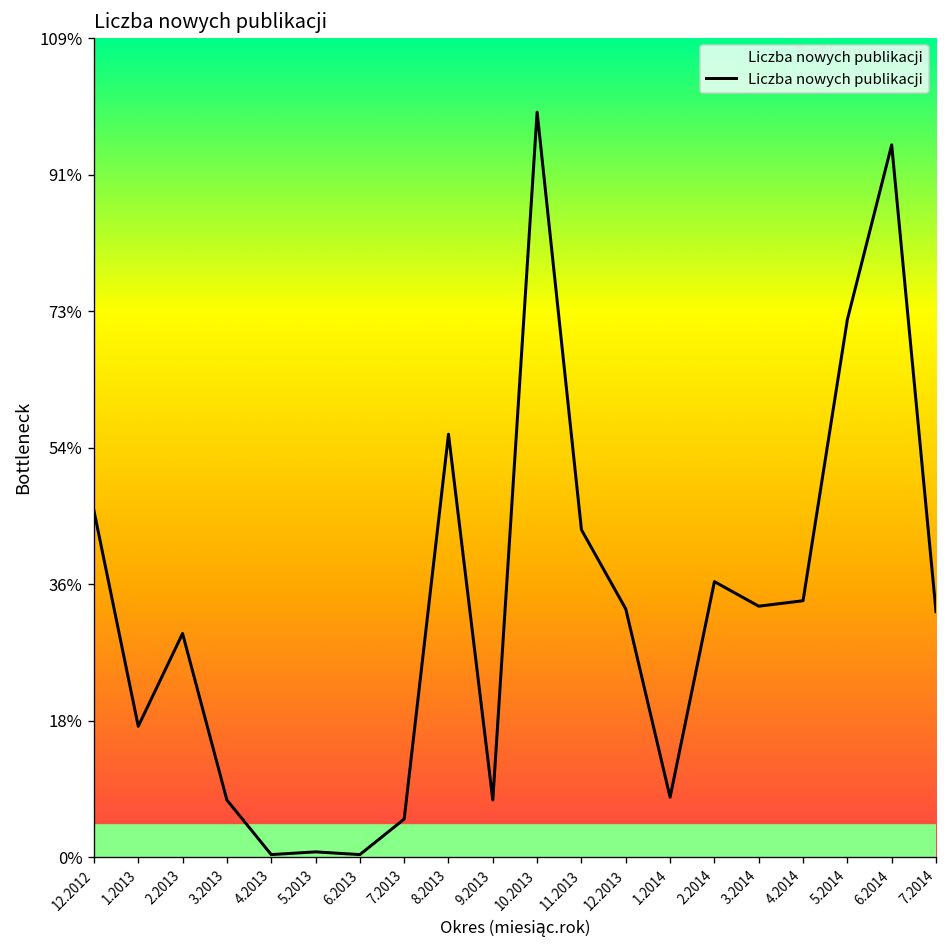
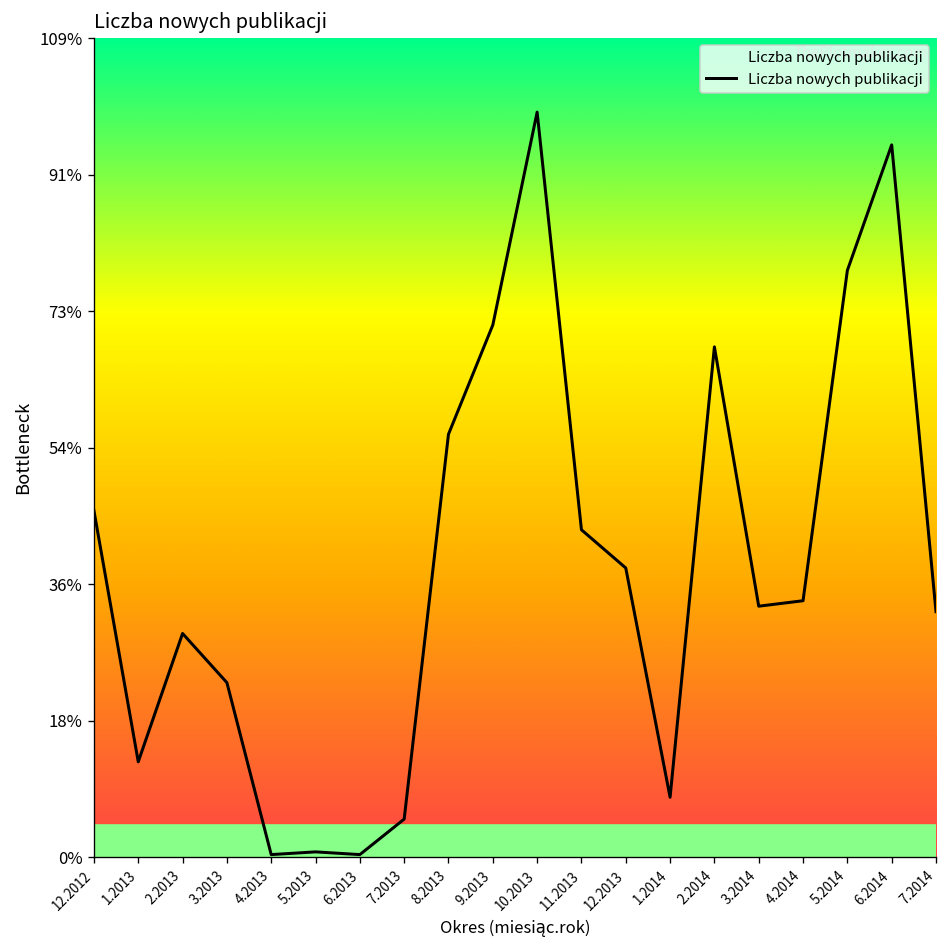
  {
    "12.2012": "46%",
-   "1.2013": "17%",
+   "1.2013": "13%",
    "2.2013": "30%",
-   "3.2013": "8%",
+   "3.2013": "23%",
    "7.2013": "5%",
    "8.2013": "56%",
-   "9.2013": "8%",
+   "9.2013": "71%",
    "10.2013": "99%",
    "11.2013": "44%",
-   "12.2013": "33%",
+   "12.2013": "39%",
    "1.2014": "8%",
-   "2.2014": "37%",
+   "2.2014": "68%",
    "3.2014": "33%",
    "4.2014": "34%",
-   "5.2014": "72%",
+   "5.2014": "78%",
    "6.2014": "95%",
    "7.2014": "33%"
  }
